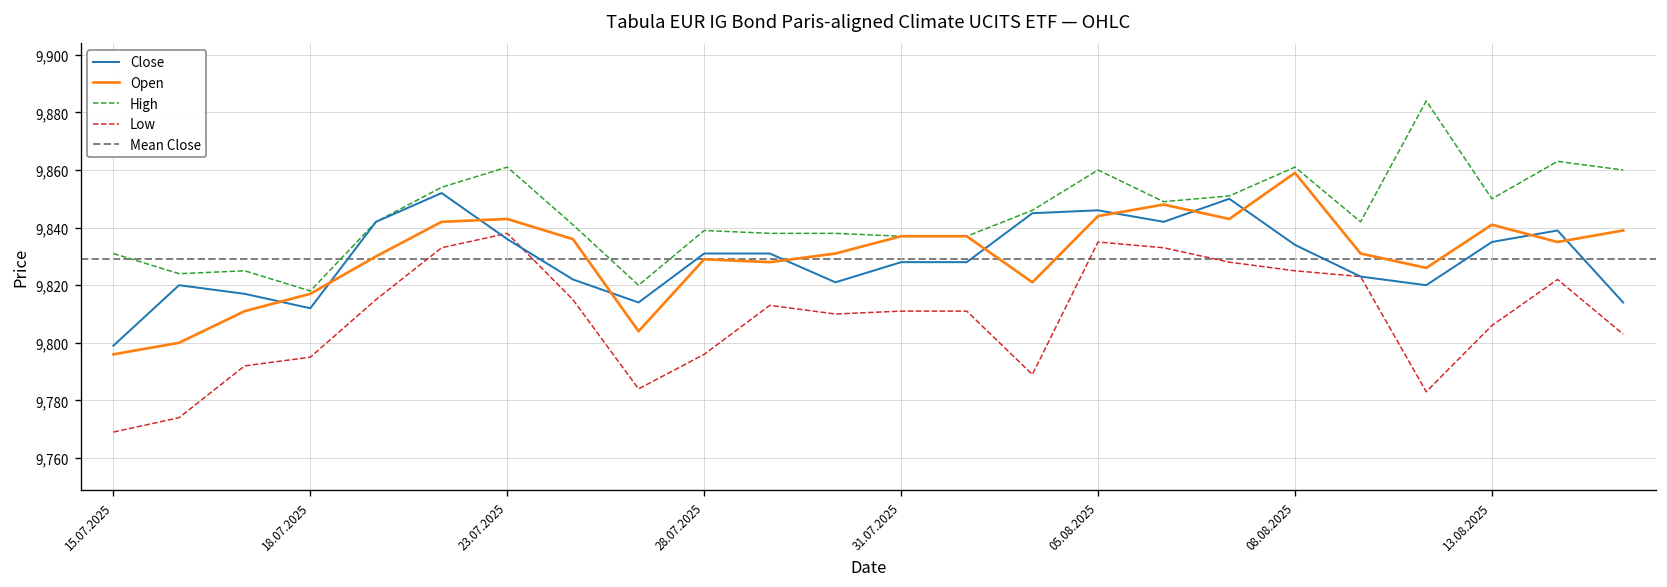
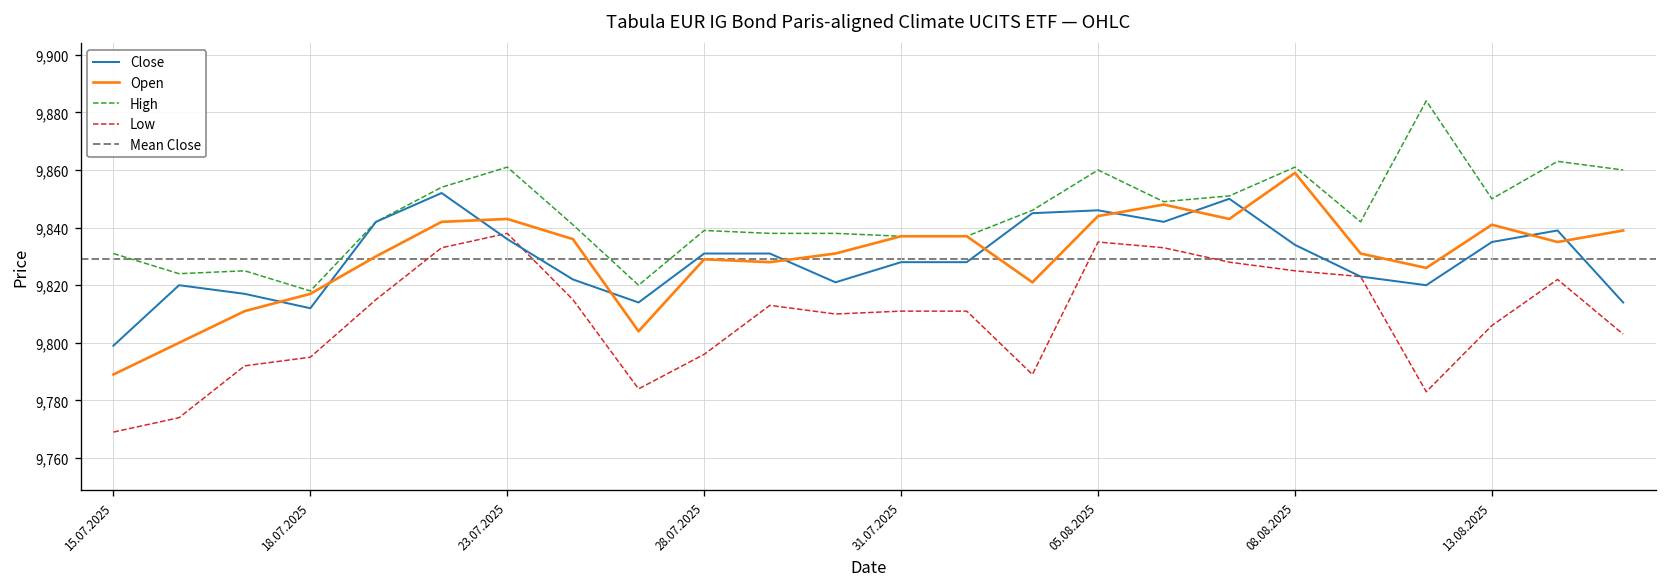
  {
    "Close": {
      "15.07.2025": "9,799",
      "18.07.2025": "9,812",
      "23.07.2025": "9,836",
      "28.07.2025": "9,831",
      "31.07.2025": "9,828",
      "05.08.2025": "9,846",
      "08.08.2025": "9,834",
      "13.08.2025": "9,835"
    },
    "Open": {
-     "15.07.2025": "9,796",
+     "15.07.2025": "9,789",
      "23.07.2025": "9,843",
      "28.07.2025": "9,829",
      "05.08.2025": "9,844",
      "08.08.2025": "9,859",
      "13.08.2025": "9,841"
    },
    "High": {
      "15.07.2025": "9,831",
      "23.07.2025": "9,861",
      "28.07.2025": "9,839",
      "05.08.2025": "9,860",
      "08.08.2025": "9,861",
      "13.08.2025": "9,850"
    },
    "Low": {
      "15.07.2025": "9,769",
      "18.07.2025": "9,795",
      "23.07.2025": "9,838",
      "28.07.2025": "9,796",
      "31.07.2025": "9,811",
      "05.08.2025": "9,835",
      "08.08.2025": "9,825",
      "13.08.2025": "9,806"
    }
  }
